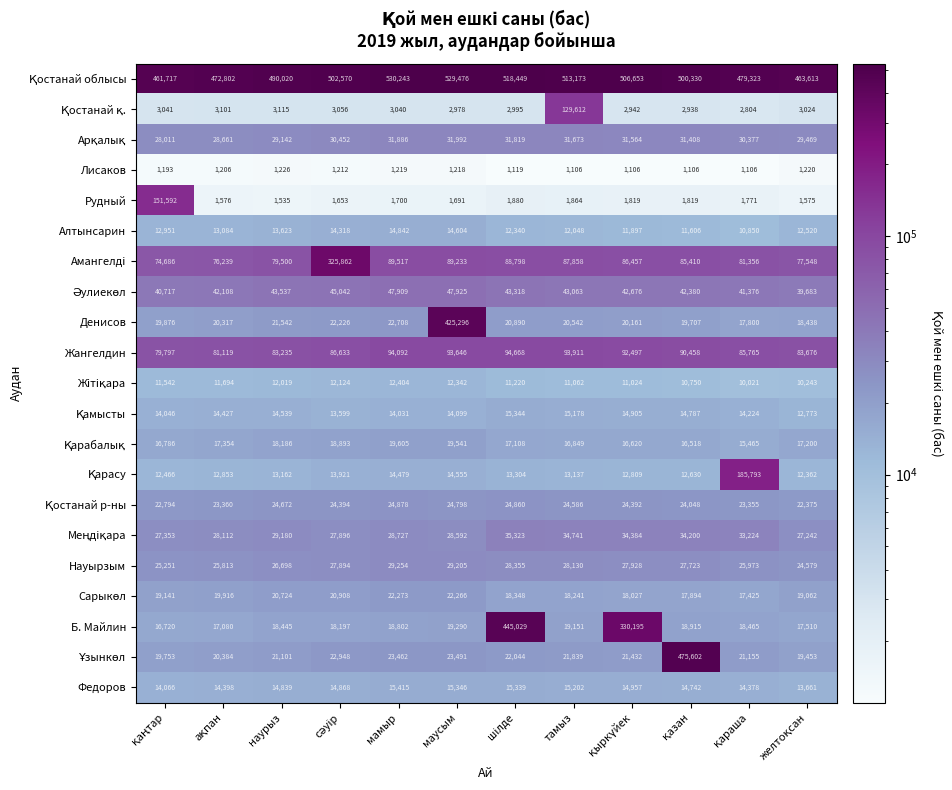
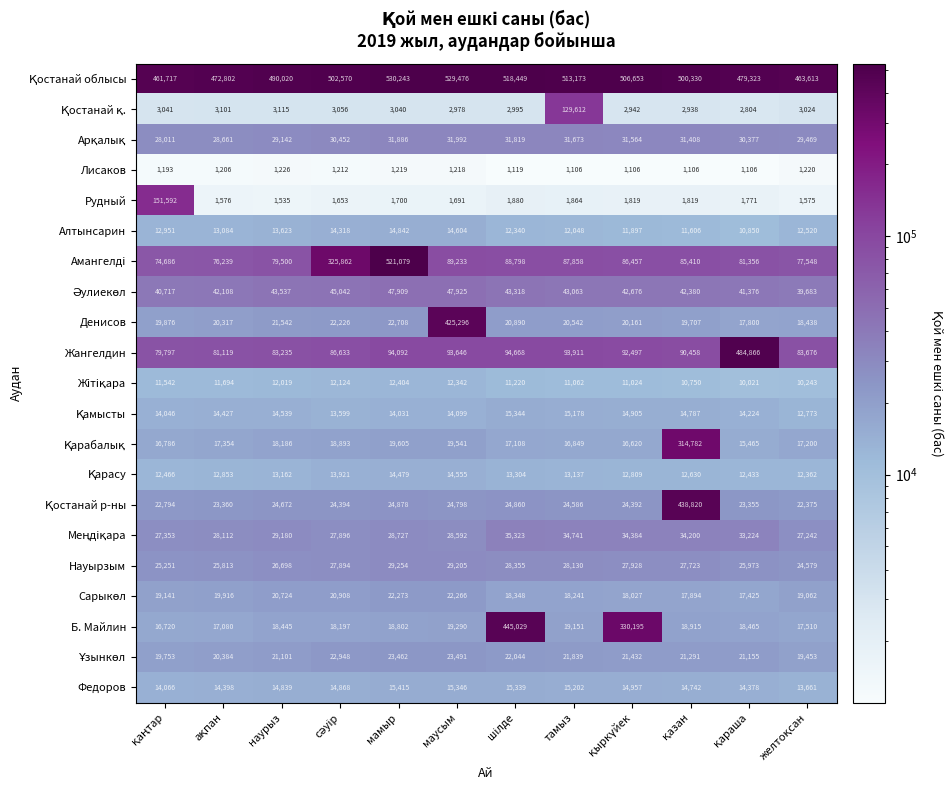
  {
    "Амангелді": {
      "қаңтар": "74,686",
      "ақпан": "76,239",
      "наурыз": "79,500",
      "сәуір": "325,862",
-     "мамыр": "89,517",
+     "мамыр": "521,079",
      "маусым": "89,233",
      "шілде": "88,798",
      "тамыз": "87,858",
      "қыркүйек": "86,457",
      "қазан": "85,410",
      "қараша": "81,356",
      "желтоқсан": "77,548"
    },
    "Жангелдин": {
      "қаңтар": "79,797",
      "ақпан": "81,119",
      "наурыз": "83,235",
      "сәуір": "86,633",
      "мамыр": "94,092",
      "маусым": "93,646",
      "шілде": "94,668",
      "тамыз": "93,911",
      "қыркүйек": "92,497",
      "қазан": "90,458",
-     "қараша": "85,765",
+     "қараша": "484,866",
      "желтоқсан": "83,676"
    },
    "Қарабалық": {
      "қаңтар": "16,786",
      "ақпан": "17,354",
      "наурыз": "18,186",
      "сәуір": "18,893",
      "мамыр": "19,605",
      "маусым": "19,541",
      "шілде": "17,108",
      "тамыз": "16,849",
      "қыркүйек": "16,620",
-     "қазан": "16,518",
+     "қазан": "314,782",
      "қараша": "15,465",
      "желтоқсан": "17,200"
    },
    "Қарасу": {
      "қаңтар": "12,466",
      "ақпан": "12,853",
      "наурыз": "13,162",
      "сәуір": "13,921",
      "мамыр": "14,479",
      "маусым": "14,555",
      "шілде": "13,304",
      "тамыз": "13,137",
      "қыркүйек": "12,809",
      "қазан": "12,630",
-     "қараша": "185,793",
+     "қараша": "12,433",
      "желтоқсан": "12,362"
    },
    "Қостанай р-ны": {
      "қаңтар": "22,794",
      "ақпан": "23,360",
      "наурыз": "24,672",
      "сәуір": "24,394",
      "мамыр": "24,878",
      "маусым": "24,798",
      "шілде": "24,860",
      "тамыз": "24,586",
      "қыркүйек": "24,392",
-     "қазан": "24,048",
+     "қазан": "438,820",
      "қараша": "23,355",
      "желтоқсан": "22,375"
    },
    "Ұзынкөл": {
      "қаңтар": "19,753",
      "ақпан": "20,384",
      "наурыз": "21,101",
      "сәуір": "22,948",
      "мамыр": "23,462",
      "маусым": "23,491",
      "шілде": "22,044",
      "тамыз": "21,839",
      "қыркүйек": "21,432",
-     "қазан": "475,602",
+     "қазан": "21,291",
      "қараша": "21,155",
      "желтоқсан": "19,453"
    }
  }
